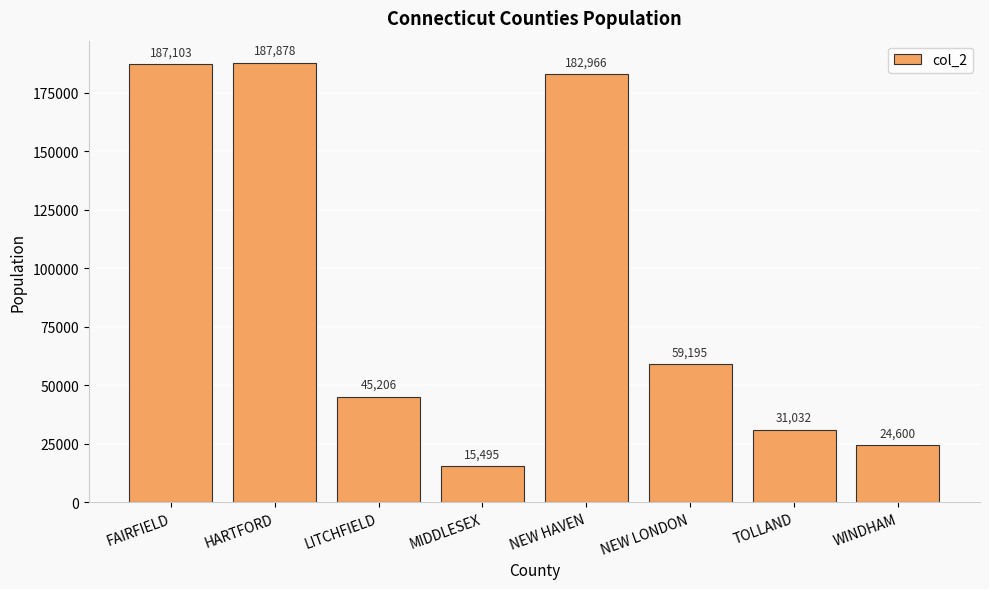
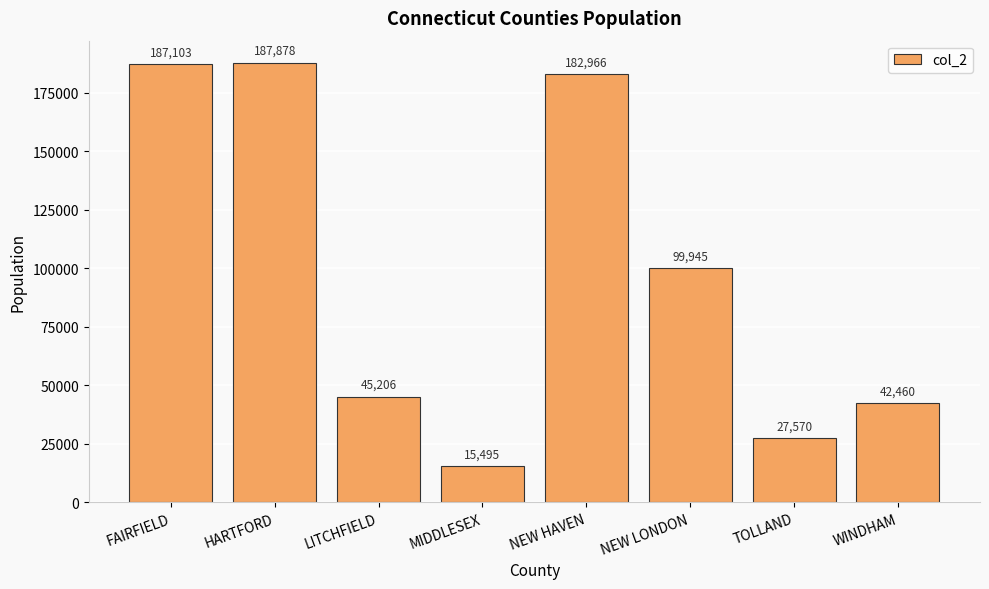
  {
    "FAIRFIELD": "187,103",
    "HARTFORD": "187,878",
    "LITCHFIELD": "45,206",
    "MIDDLESEX": "15,495",
    "NEW HAVEN": "182,966",
-   "NEW LONDON": "59,195",
-   "TOLLAND": "31,032",
-   "WINDHAM": "24,600"
+   "NEW LONDON": "99,945",
+   "TOLLAND": "27,570",
+   "WINDHAM": "42,460"
  }
